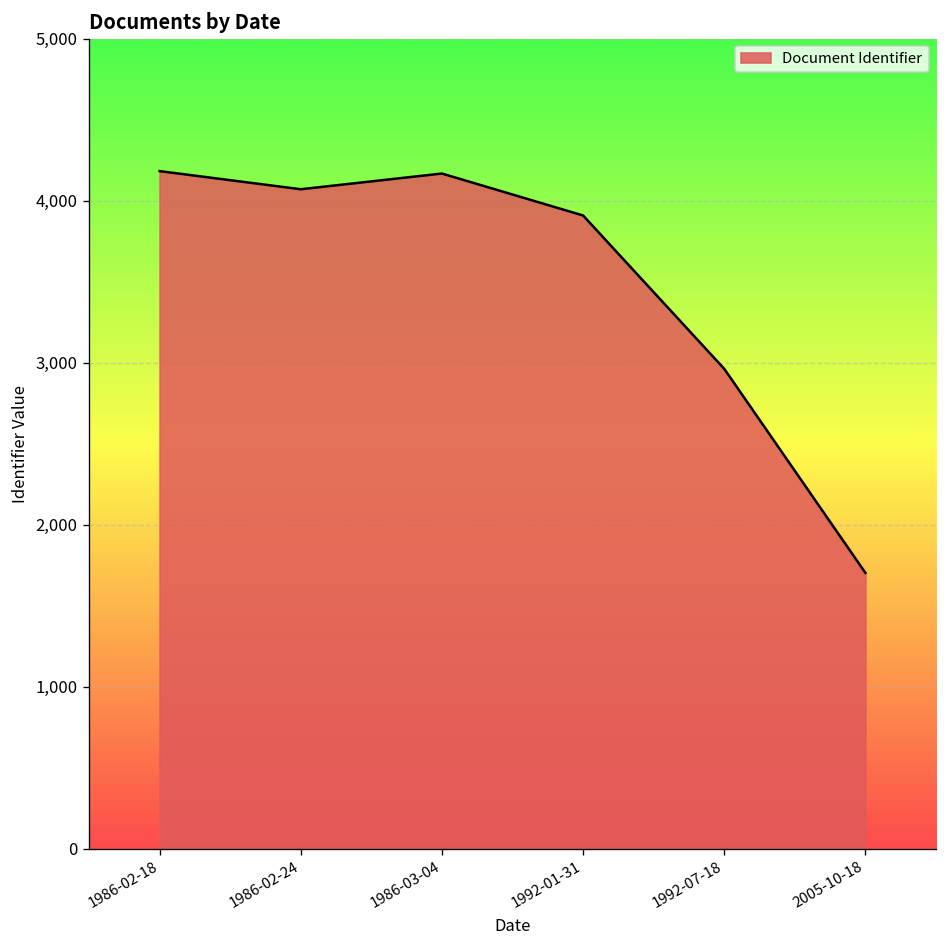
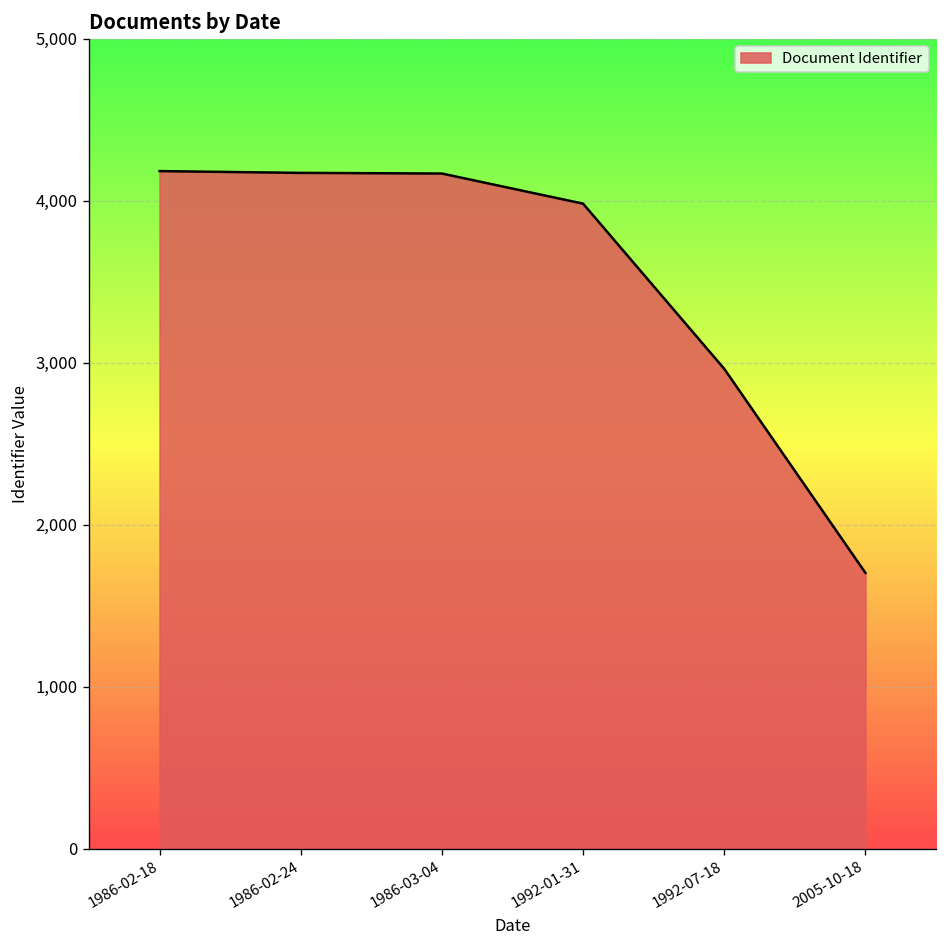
  {
    "1986-02-18": "4,180",
-   "1986-02-24": "4,070",
+   "1986-02-24": "4,170",
    "1986-03-04": "4,170",
-   "1992-01-31": "3,910",
+   "1992-01-31": "3,980",
    "1992-07-18": "2,960",
    "2005-10-18": "1,700"
  }
